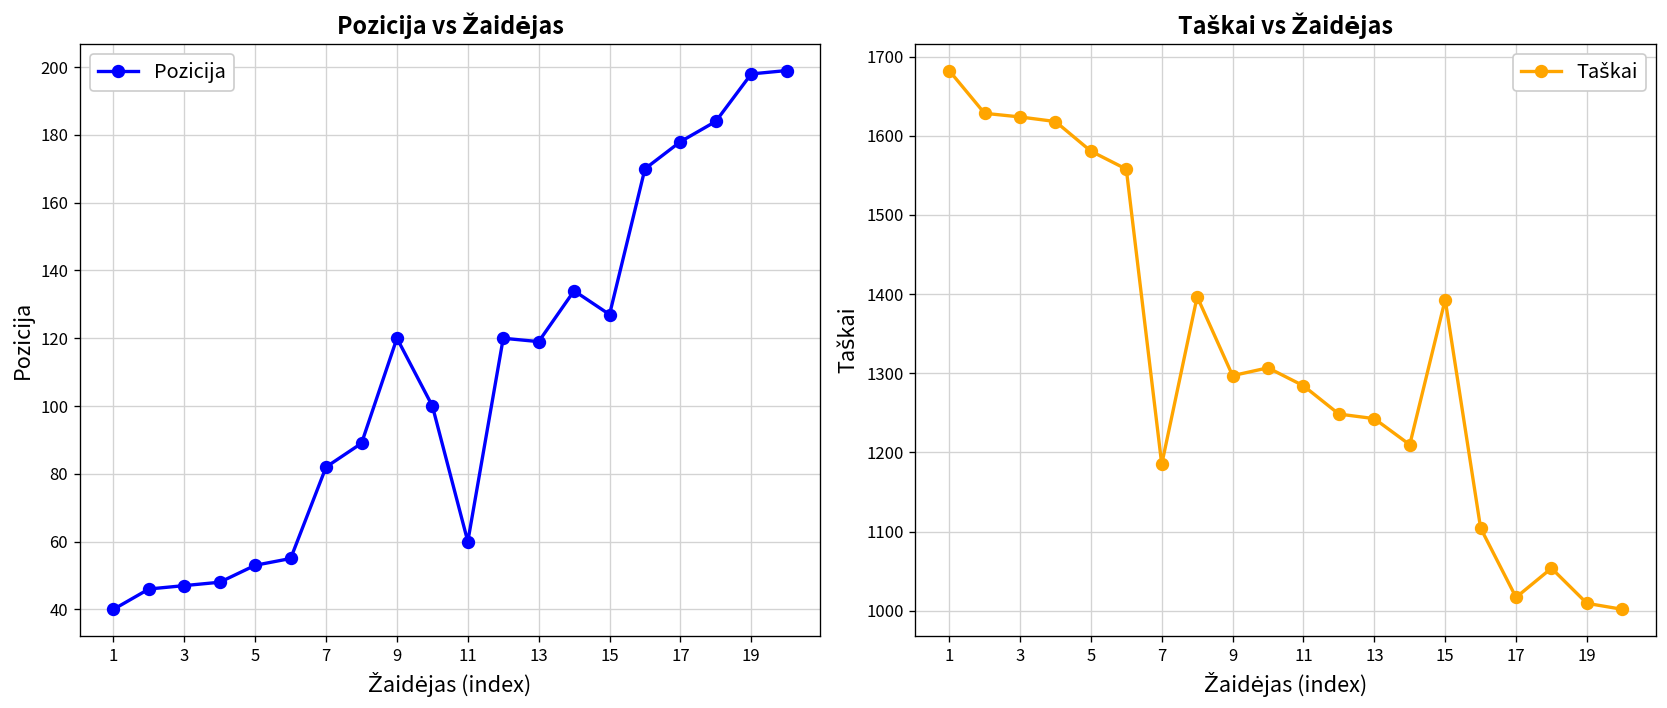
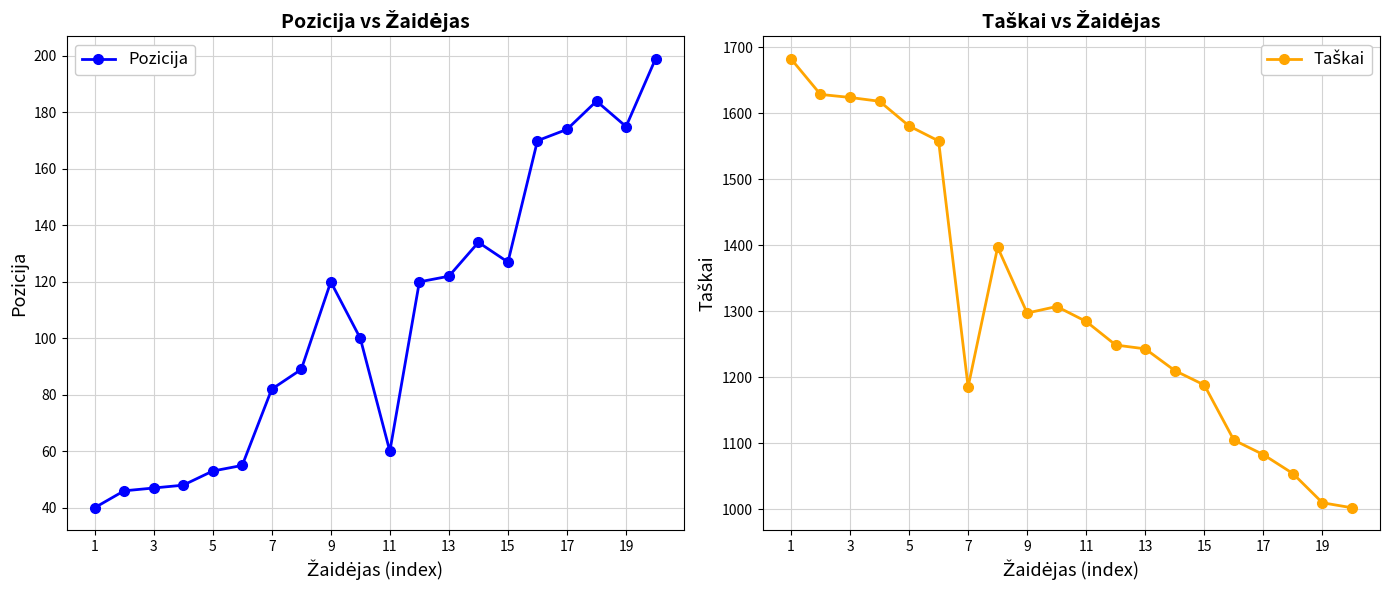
  {
    "Pozicija vs Žaidėjas": {
      "1": 40,
      "3": 47,
      "5": 53,
      "7": 82,
      "9": 120,
      "11": 60,
-     "13": 119,
+     "13": 122,
      "15": 127,
-     "17": 178,
-     "19": 198
+     "17": 174,
+     "19": 175
    },
    "Taškai vs Žaidėjas": {
      "1": 1680,
      "3": 1620,
      "5": 1580,
      "7": 1190,
      "9": 1300,
      "11": 1280,
      "13": 1240,
-     "15": 1390,
-     "17": 1020,
+     "15": 1190,
+     "17": 1080,
      "19": 1010
    }
  }
